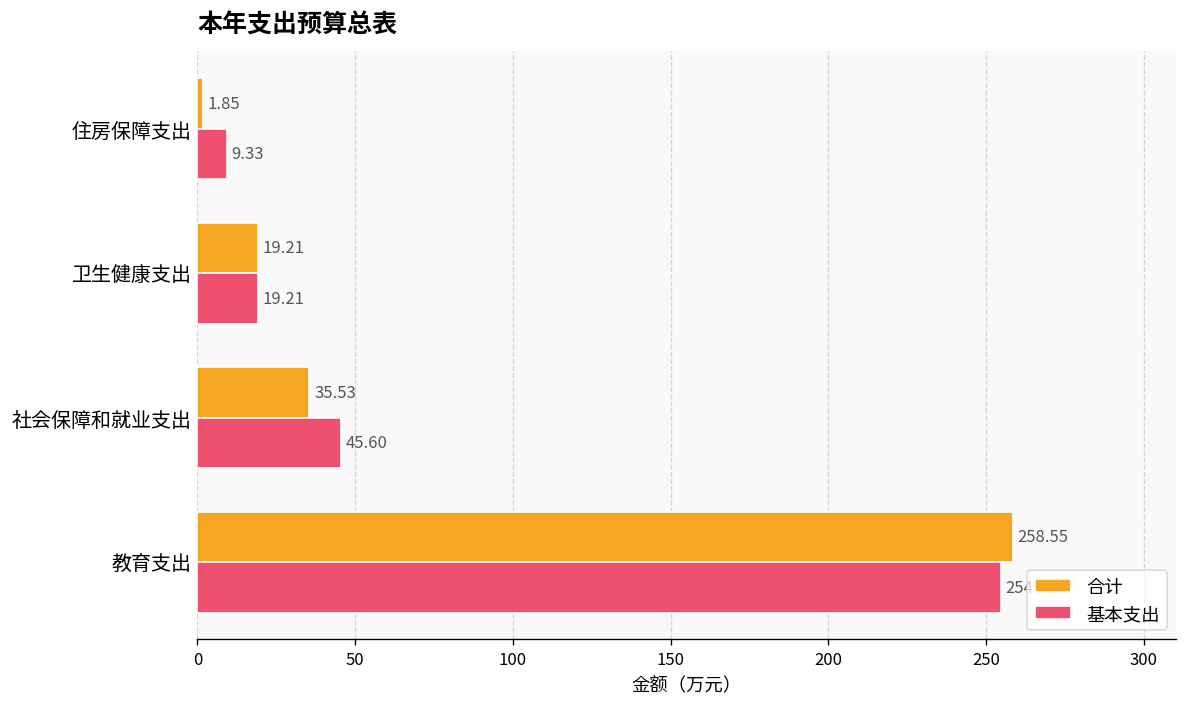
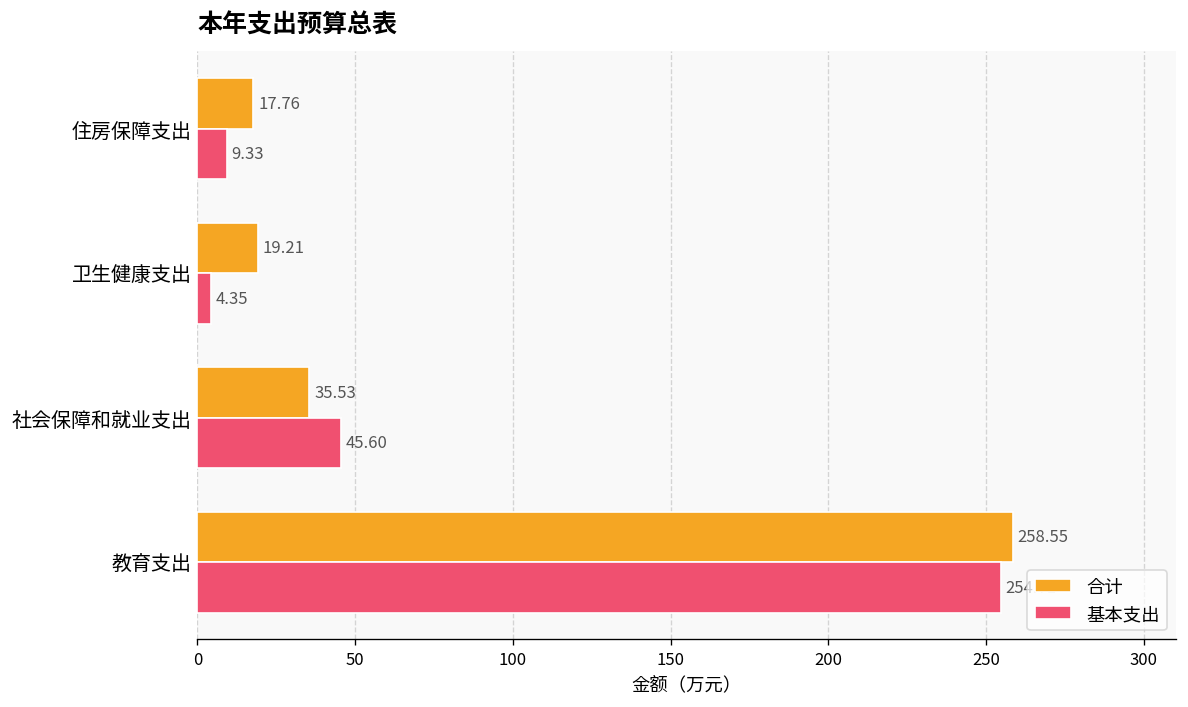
  {
    "合计": {
-     "住房保障支出": 1.85,
+     "住房保障支出": 17.76,
      "卫生健康支出": 19.21,
      "社会保障和就业支出": 35.53,
      "教育支出": 258.55
    },
    "基本支出": {
      "住房保障支出": 9.33,
-     "卫生健康支出": 19.21,
+     "卫生健康支出": 4.35,
      "社会保障和就业支出": 45.60
    }
  }
